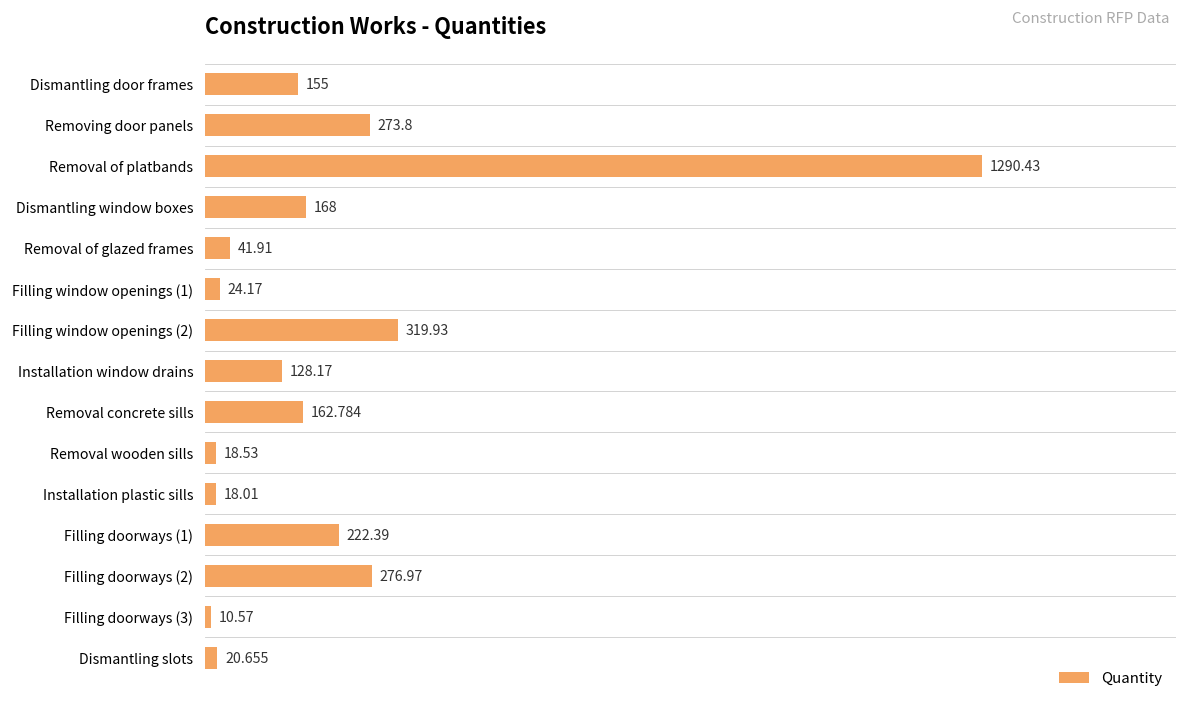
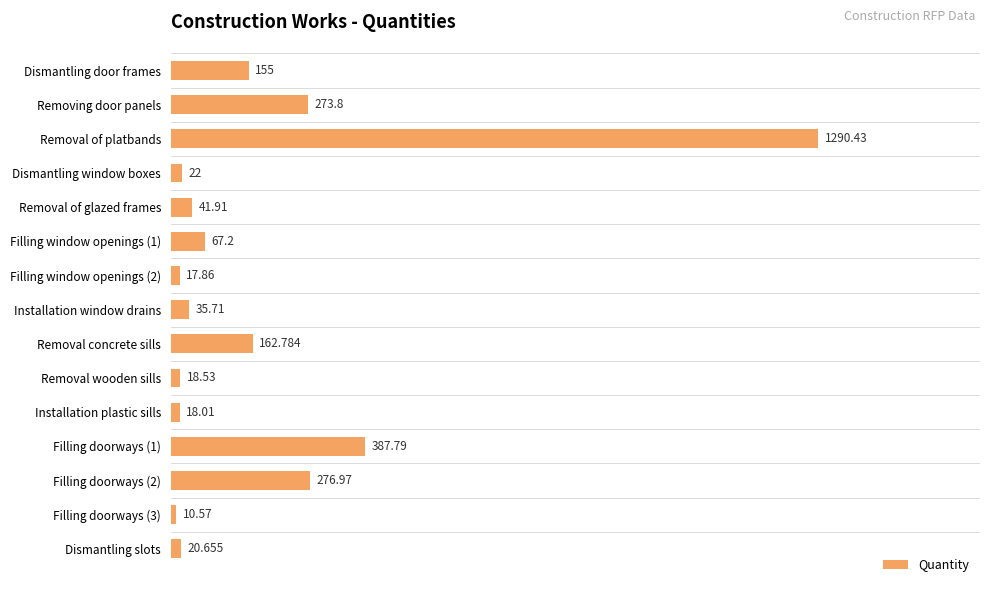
  {
    "Dismantling door frames": 155,
    "Removing door panels": 273.8,
    "Removal of platbands": 1290.43,
-   "Dismantling window boxes": 168,
+   "Dismantling window boxes": 22,
    "Removal of glazed frames": 41.91,
-   "Filling window openings (1)": 24.17,
-   "Filling window openings (2)": 319.93,
-   "Installation window drains": 128.17,
+   "Filling window openings (1)": 67.2,
+   "Filling window openings (2)": 17.86,
+   "Installation window drains": 35.71,
    "Removal concrete sills": 162.784,
    "Removal wooden sills": 18.53,
    "Installation plastic sills": 18.01,
-   "Filling doorways (1)": 222.39,
+   "Filling doorways (1)": 387.79,
    "Filling doorways (2)": 276.97,
    "Filling doorways (3)": 10.57,
    "Dismantling slots": 20.655
  }
